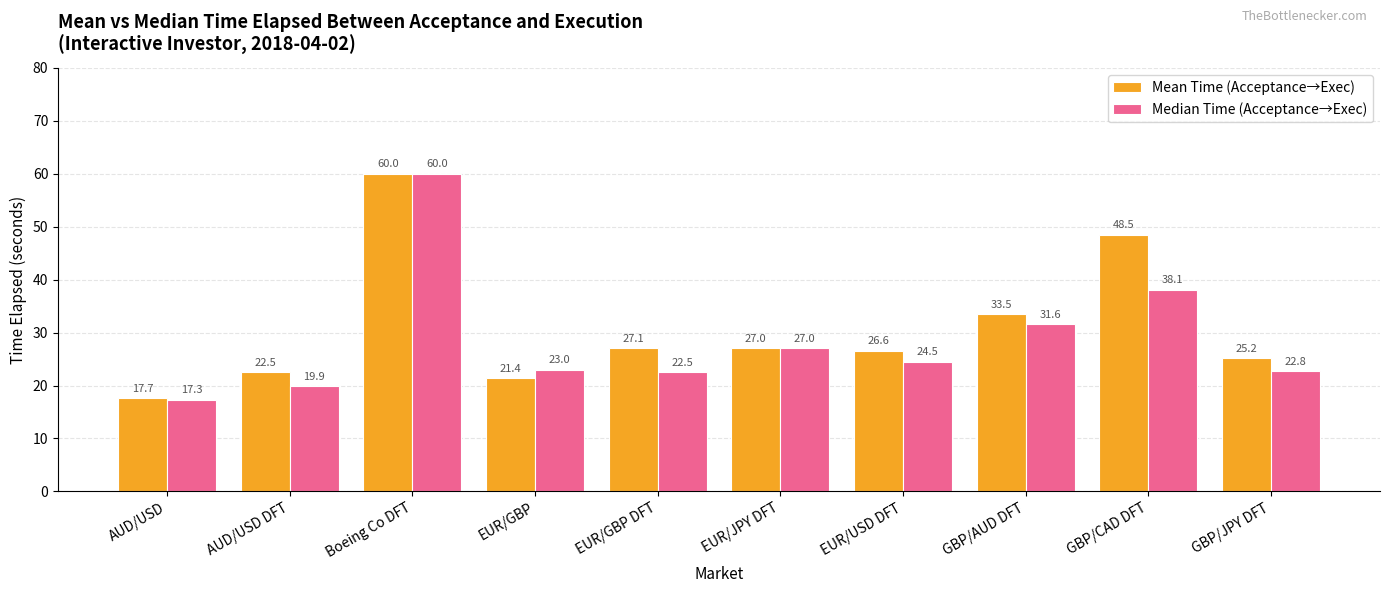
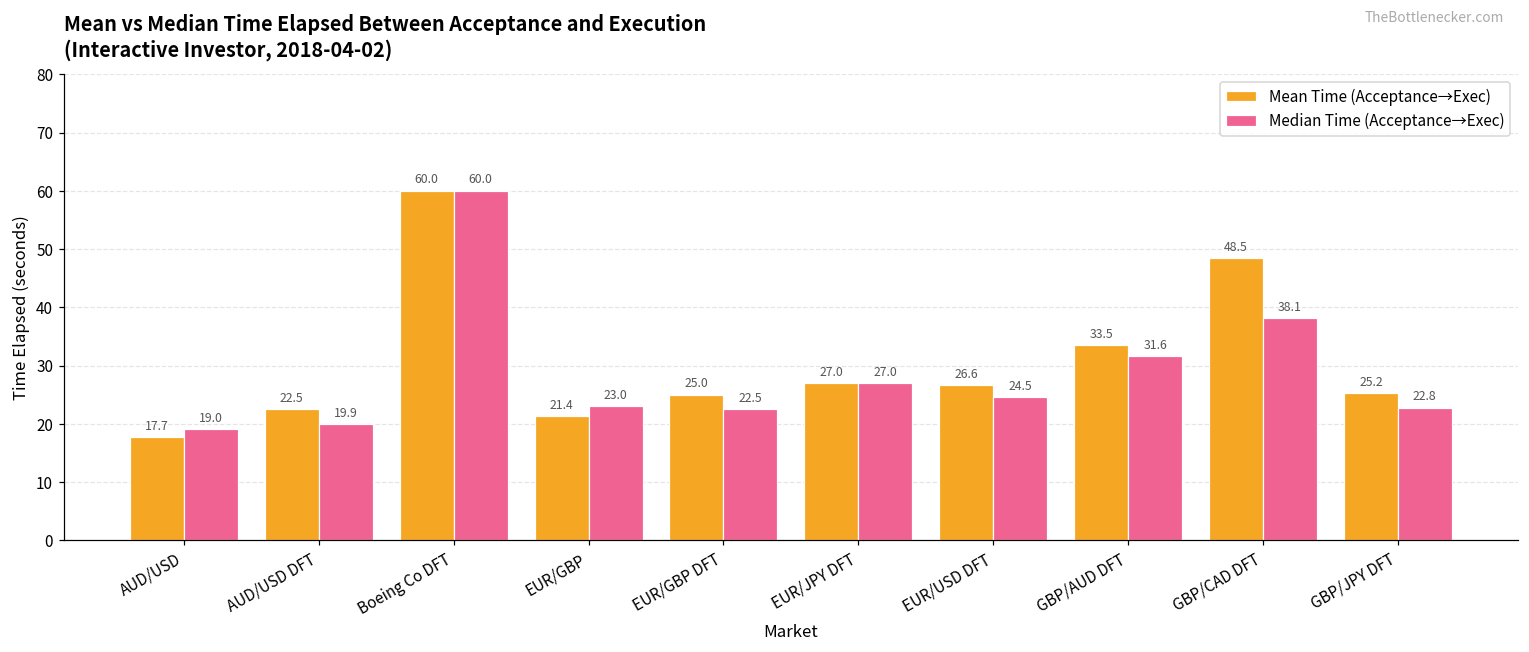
  {
    "Mean Time (Acceptance→Exec)": {
      "AUD/USD": 17.7,
      "AUD/USD DFT": 22.5,
      "Boeing Co DFT": 60.0,
      "EUR/GBP": 21.4,
-     "EUR/GBP DFT": 27.1,
+     "EUR/GBP DFT": 25.0,
      "EUR/JPY DFT": 27.0,
      "EUR/USD DFT": 26.6,
      "GBP/AUD DFT": 33.5,
      "GBP/CAD DFT": 48.5,
      "GBP/JPY DFT": 25.2
    },
    "Median Time (Acceptance→Exec)": {
-     "AUD/USD": 17.3,
+     "AUD/USD": 19.0,
      "AUD/USD DFT": 19.9,
      "Boeing Co DFT": 60.0,
      "EUR/GBP": 23.0,
      "EUR/GBP DFT": 22.5,
      "EUR/JPY DFT": 27.0,
      "EUR/USD DFT": 24.5,
      "GBP/AUD DFT": 31.6,
      "GBP/CAD DFT": 38.1,
      "GBP/JPY DFT": 22.8
    }
  }
